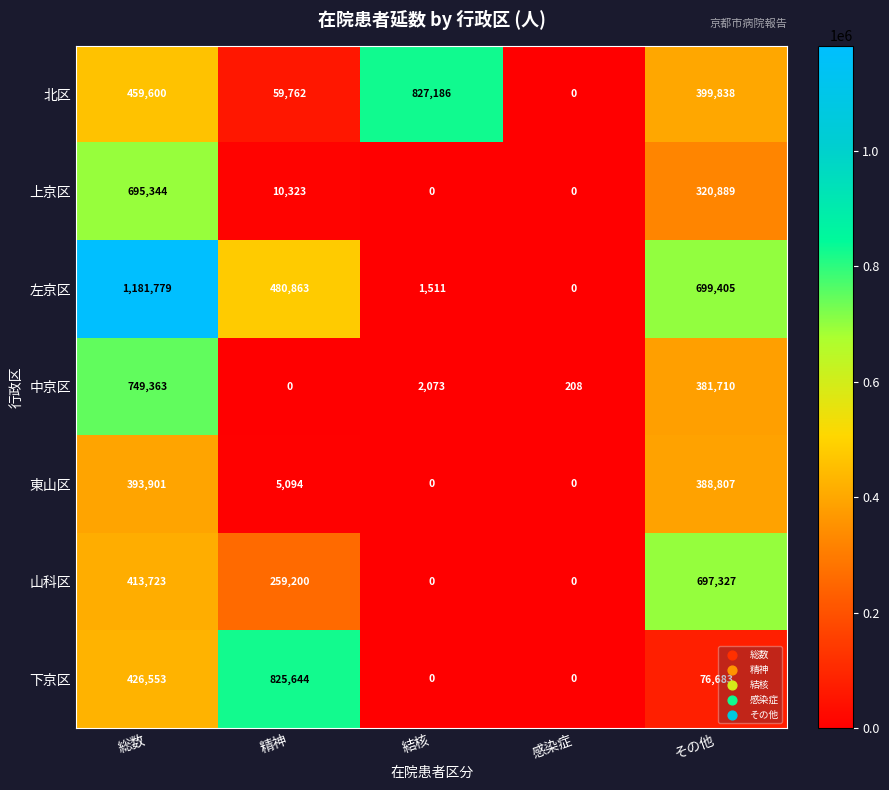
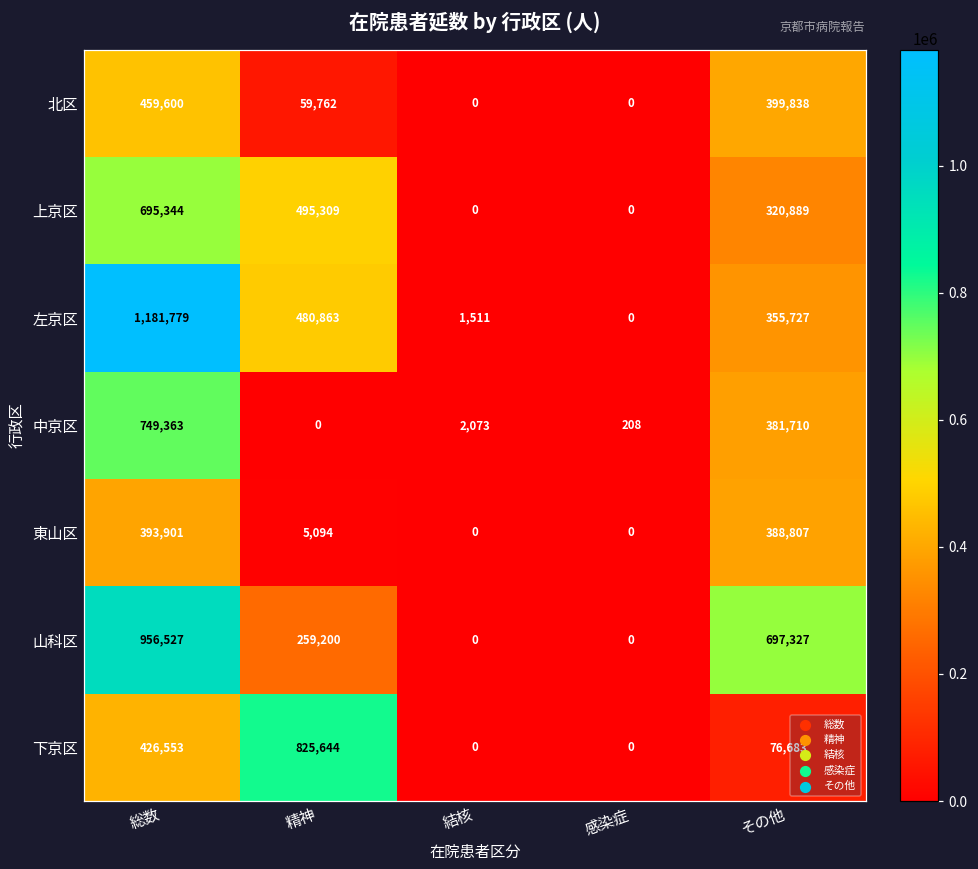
  {
    "北区": {
      "総数": "459,600",
      "精神": "59,762",
-     "結核": "827,186",
+     "結核": "0",
      "感染症": "0",
      "その他": "399,838"
    },
    "上京区": {
      "総数": "695,344",
-     "精神": "10,323",
+     "精神": "495,309",
      "結核": "0",
      "感染症": "0",
      "その他": "320,889"
    },
    "左京区": {
      "総数": "1,181,779",
      "精神": "480,863",
      "結核": "1,511",
      "感染症": "0",
-     "その他": "699,405"
+     "その他": "355,727"
    },
    "中京区": {
      "総数": "749,363",
      "精神": "0",
      "結核": "2,073",
      "感染症": "208",
      "その他": "381,710"
    },
    "東山区": {
      "総数": "393,901",
      "精神": "5,094",
      "結核": "0",
      "感染症": "0",
      "その他": "388,807"
    },
    "山科区": {
-     "総数": "413,723",
+     "総数": "956,527",
      "精神": "259,200",
      "結核": "0",
      "感染症": "0",
      "その他": "697,327"
    },
    "下京区": {
      "総数": "426,553",
      "精神": "825,644",
      "結核": "0",
      "感染症": "0"
    }
  }
